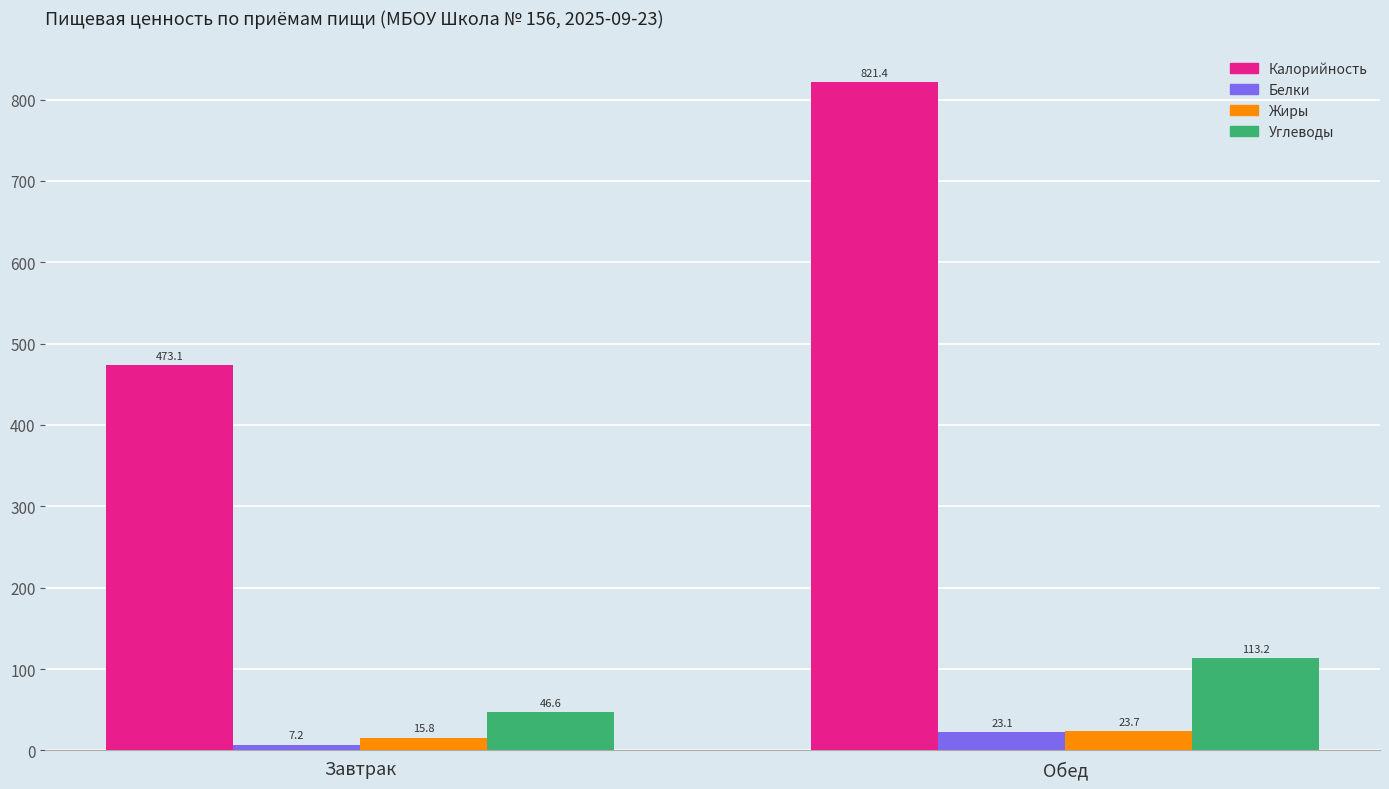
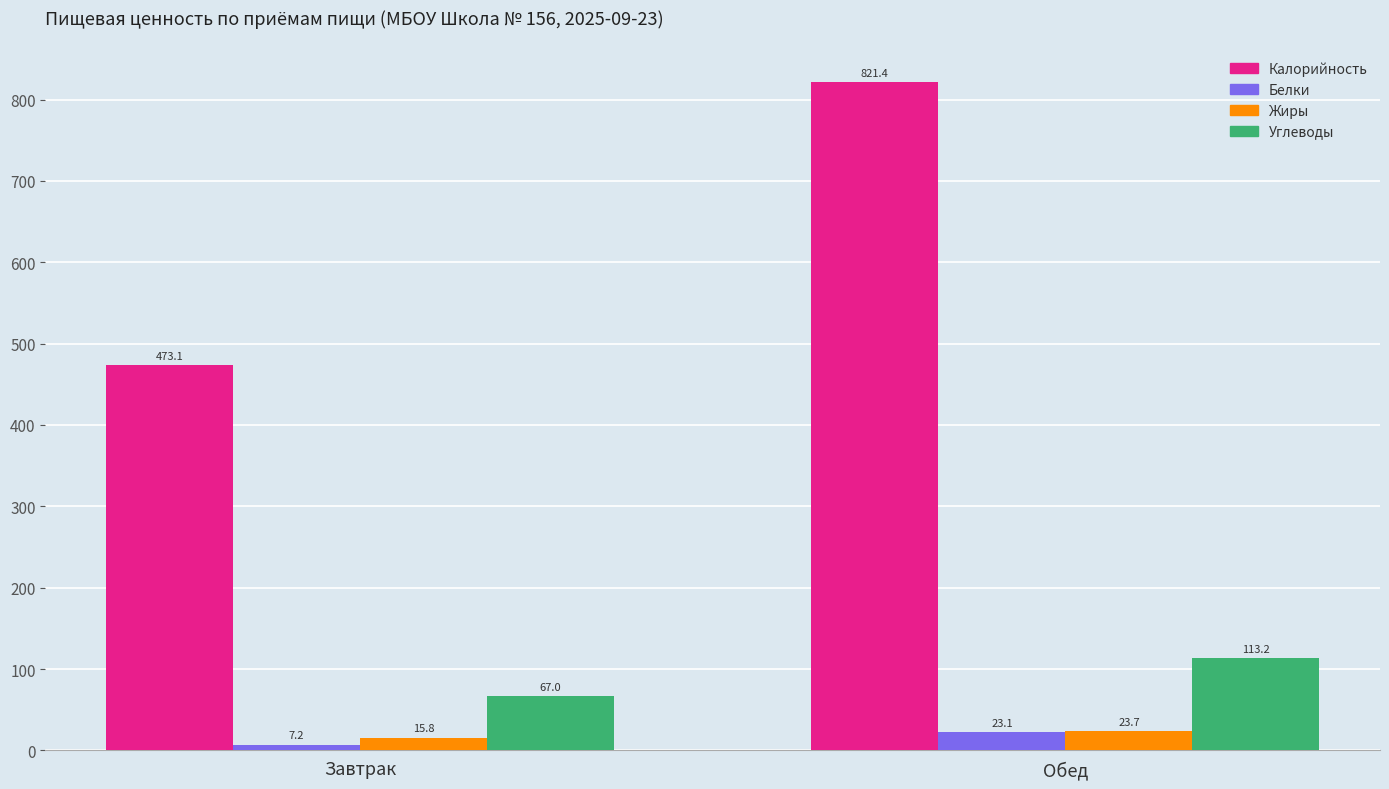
  {
    "Калорийность": {
      "Завтрак": 473.1,
      "Обед": 821.4
    },
    "Белки": {
      "Завтрак": 7.2,
      "Обед": 23.1
    },
    "Жиры": {
      "Завтрак": 15.8,
      "Обед": 23.7
    },
    "Углеводы": {
-     "Завтрак": 46.6,
+     "Завтрак": 67.0,
      "Обед": 113.2
    }
  }
